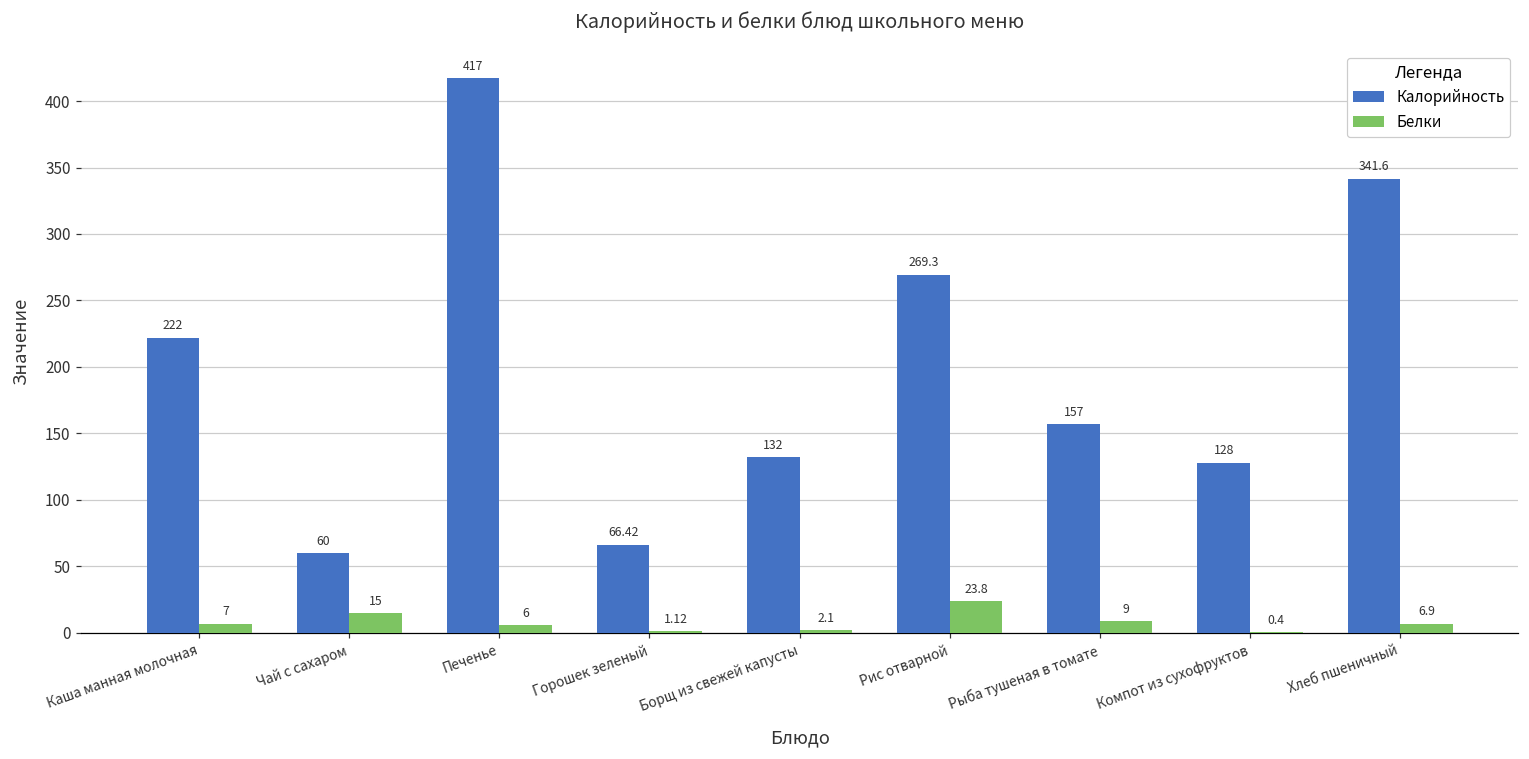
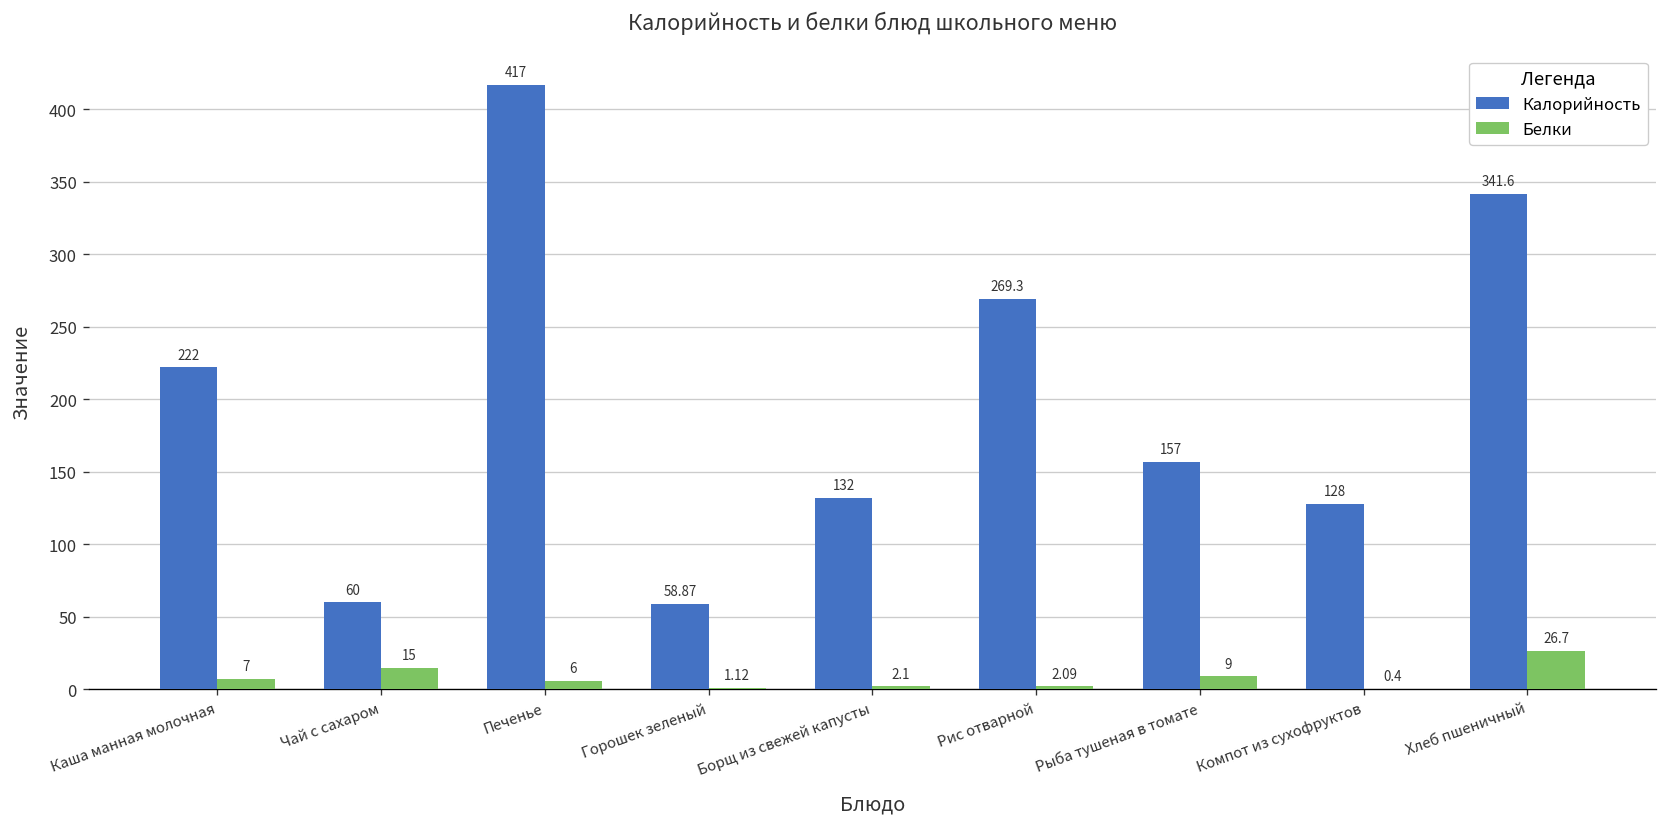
  {
    "Калорийность": {
      "Каша манная молочная": 222,
      "Чай с сахаром": 60,
      "Печенье": 417,
-     "Горошек зеленый": 66.42,
+     "Горошек зеленый": 58.87,
      "Борщ из свежей капусты": 132,
      "Рис отварной": 269.3,
      "Рыба тушеная в томате": 157,
      "Компот из сухофруктов": 128,
      "Хлеб пшеничный": 341.6
    },
    "Белки": {
      "Каша манная молочная": 7,
      "Чай с сахаром": 15,
      "Печенье": 6,
      "Горошек зеленый": 1.12,
      "Борщ из свежей капусты": 2.1,
-     "Рис отварной": 23.8,
+     "Рис отварной": 2.09,
      "Рыба тушеная в томате": 9,
      "Компот из сухофруктов": 0.4,
-     "Хлеб пшеничный": 6.9
+     "Хлеб пшеничный": 26.7
    }
  }
